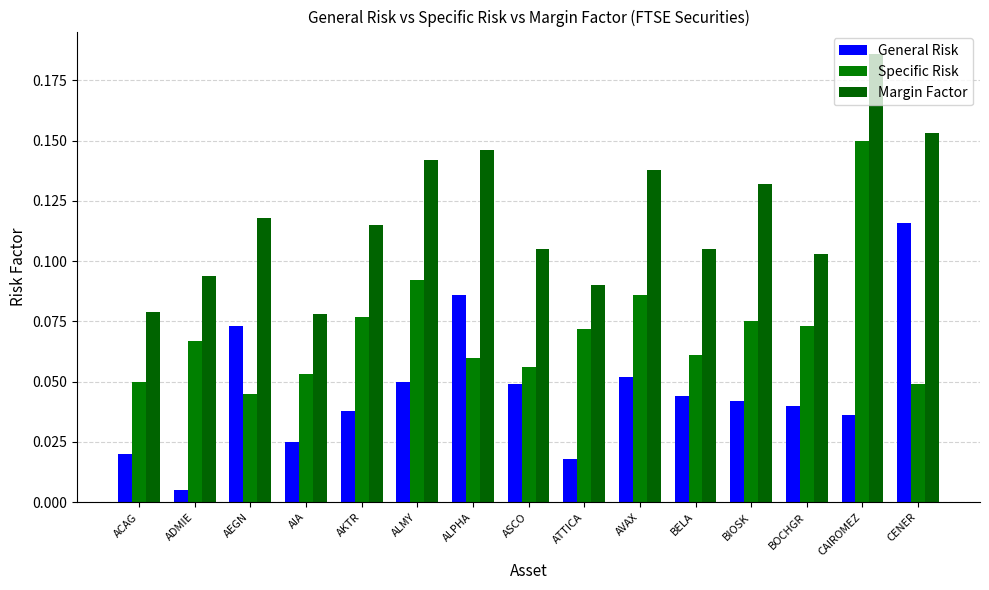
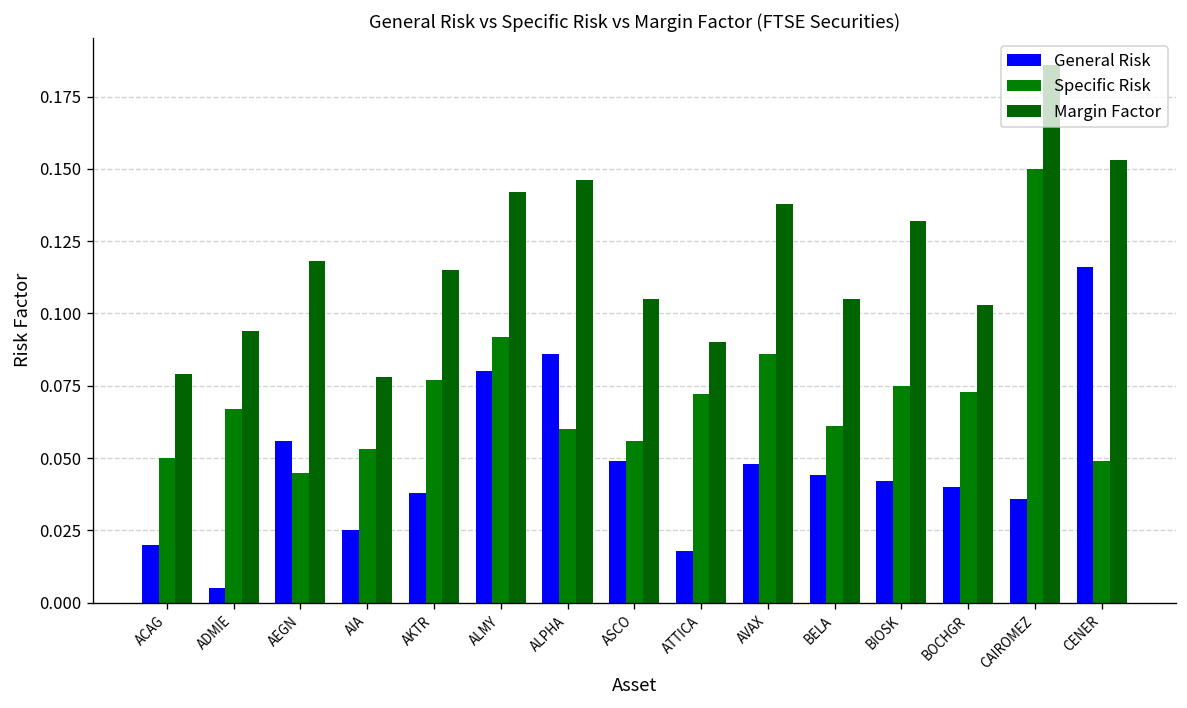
  {
    "General Risk": {
      "ACAG": 0.020,
      "ADMIE": 0.005,
-     "AEGN": 0.073,
+     "AEGN": 0.056,
      "AIA": 0.025,
      "AKTR": 0.038,
-     "ALMY": 0.05,
+     "ALMY": 0.08,
      "ALPHA": 0.086,
      "ASCO": 0.049,
      "ATTICA": 0.018,
-     "AVAX": 0.052,
+     "AVAX": 0.048,
      "BELA": 0.044,
      "BIOSK": 0.042,
      "BOCHGR": 0.040,
      "CAIROMEZ": 0.036,
      "CENER": 0.116
    }
  }
